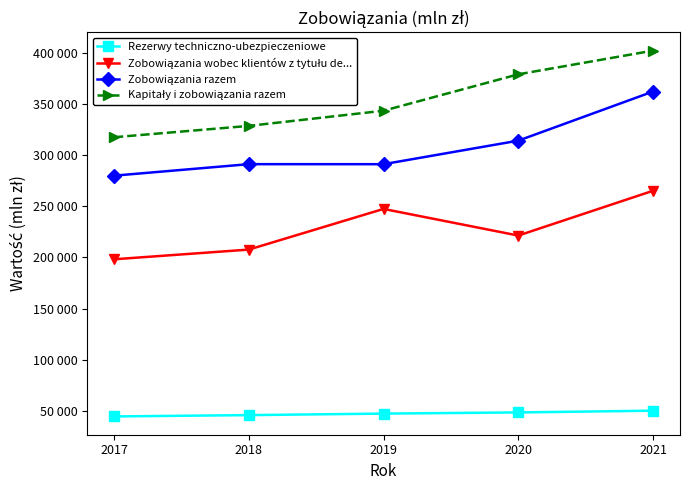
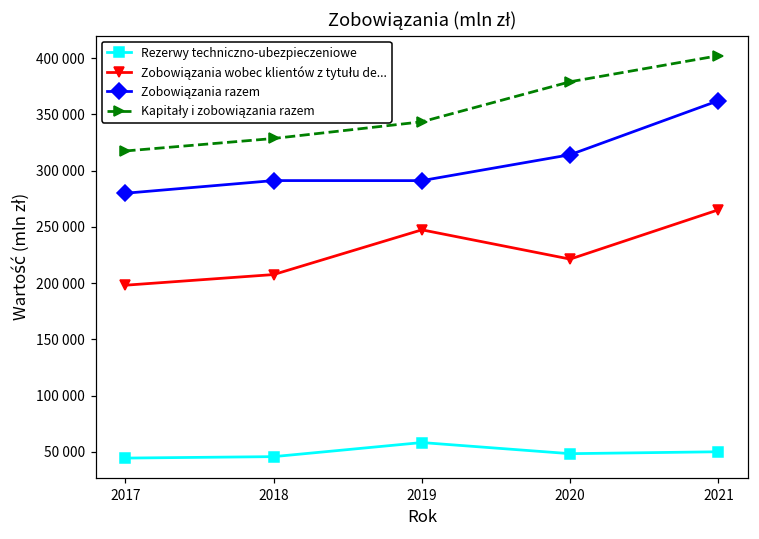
  {
    "Rezerwy techniczno-ubezpieczeniowe": {
      "2017": 45000,
      "2018": 46000,
-     "2019": 47000,
+     "2019": 58000,
      "2020": 48000,
      "2021": 50000
    },
    "Zobowiązania wobec klientów z tytułu de...": {
      "2017": 198000,
      "2018": 208000,
      "2019": 247000,
      "2020": 221000,
      "2021": 265000
    },
    "Zobowiązania razem": {
      "2017": 280000,
      "2018": 291000,
      "2019": 291000,
      "2020": 314000,
      "2021": 362000
    },
    "Kapitały i zobowiązania razem": {
      "2017": 317000,
      "2018": 329000,
      "2019": 343000,
      "2020": 379000,
      "2021": 402000
    }
  }
